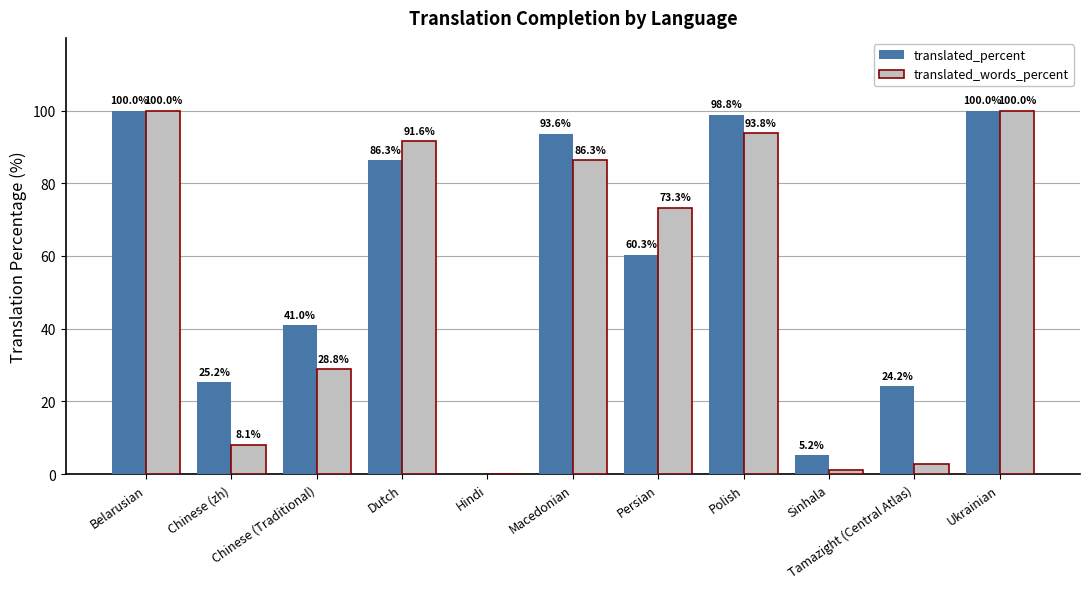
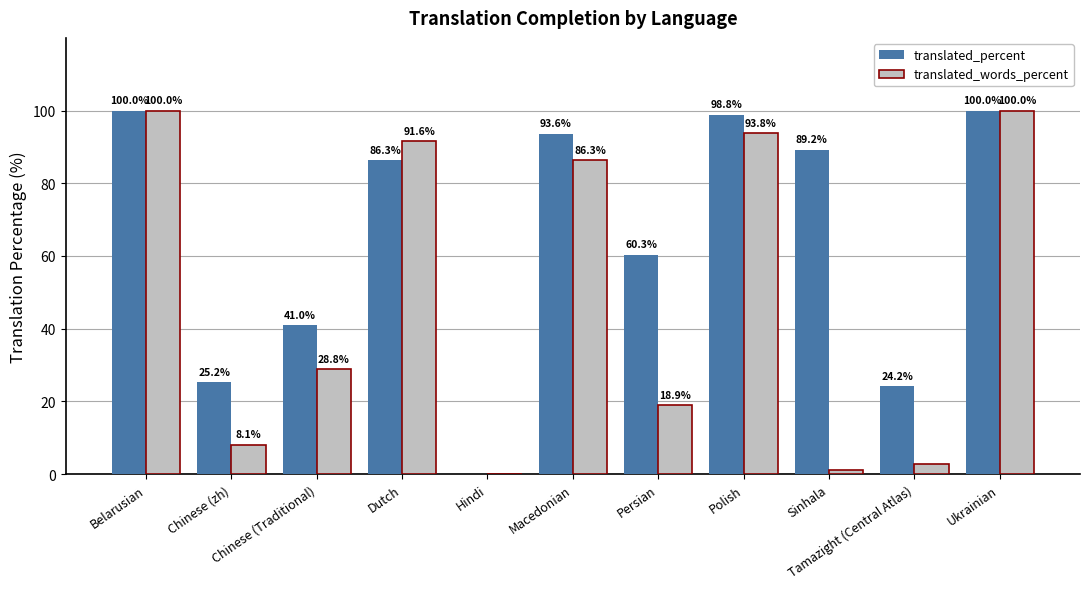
  {
    "translated_percent": {
      "Belarusian": "100.0%",
      "Chinese (zh)": "25.2%",
      "Chinese (Traditional)": "41.0%",
      "Dutch": "86.3%",
      "Macedonian": "93.6%",
      "Persian": "60.3%",
      "Polish": "98.8%",
-     "Sinhala": "5.2%",
+     "Sinhala": "89.2%",
      "Tamazight (Central Atlas)": "24.2%",
      "Ukrainian": "100.0%"
    },
    "translated_words_percent": {
      "Belarusian": "100.0%",
      "Chinese (zh)": "8.1%",
      "Chinese (Traditional)": "28.8%",
      "Dutch": "91.6%",
      "Macedonian": "86.3%",
-     "Persian": "73.3%",
+     "Persian": "18.9%",
      "Polish": "93.8%",
      "Ukrainian": "100.0%"
    }
  }
